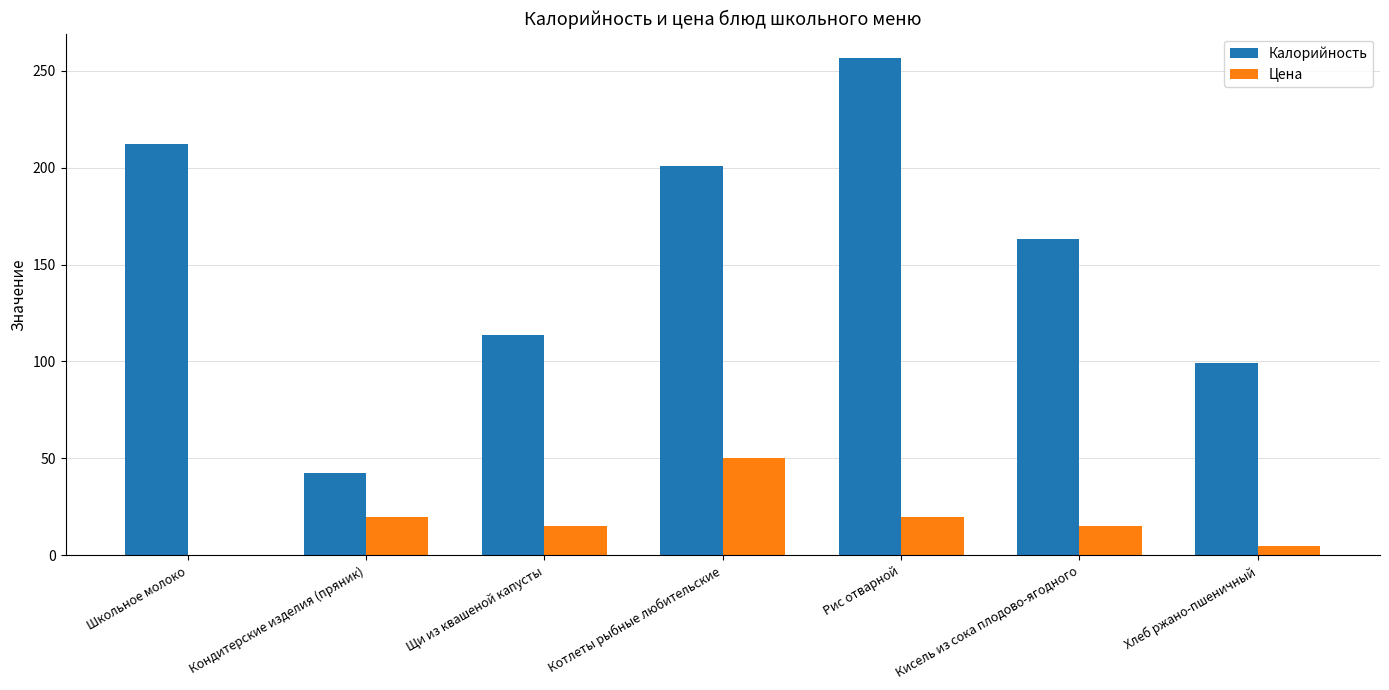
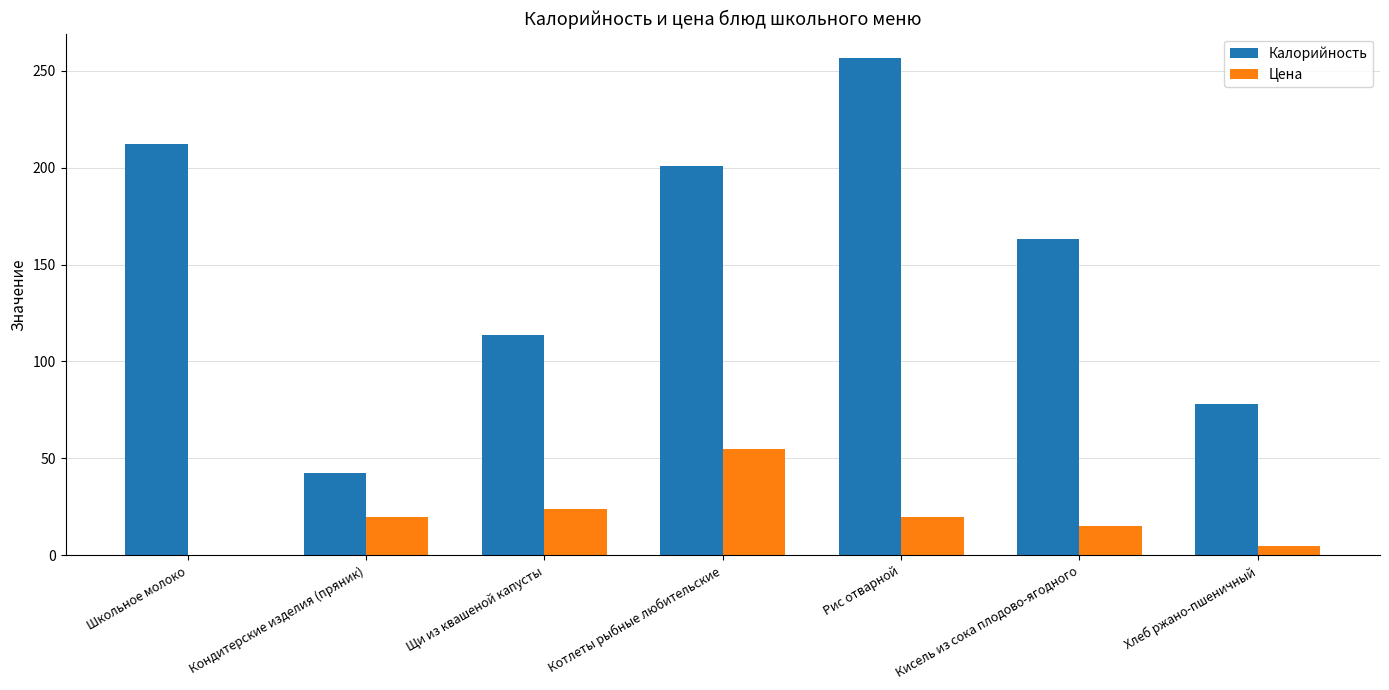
  {
    "Калорийность": {
      "Школьное молоко": 212,
      "Кондитерские изделия (пряник)": 42,
      "Щи из квашеной капусты": 114,
      "Котлеты рыбные любительские": 201,
      "Рис отварной": 256,
      "Кисель из сока плодово-ягодного": 163,
-     "Хлеб ржано-пшеничный": 99
+     "Хлеб ржано-пшеничный": 78
    },
    "Цена": {
      "Школьное молоко": 0,
      "Кондитерские изделия (пряник)": 20,
-     "Щи из квашеной капусты": 15,
-     "Котлеты рыбные любительские": 50,
+     "Щи из квашеной капусты": 24,
+     "Котлеты рыбные любительские": 55,
      "Рис отварной": 20,
      "Кисель из сока плодово-ягодного": 15,
      "Хлеб ржано-пшеничный": 5
    }
  }
